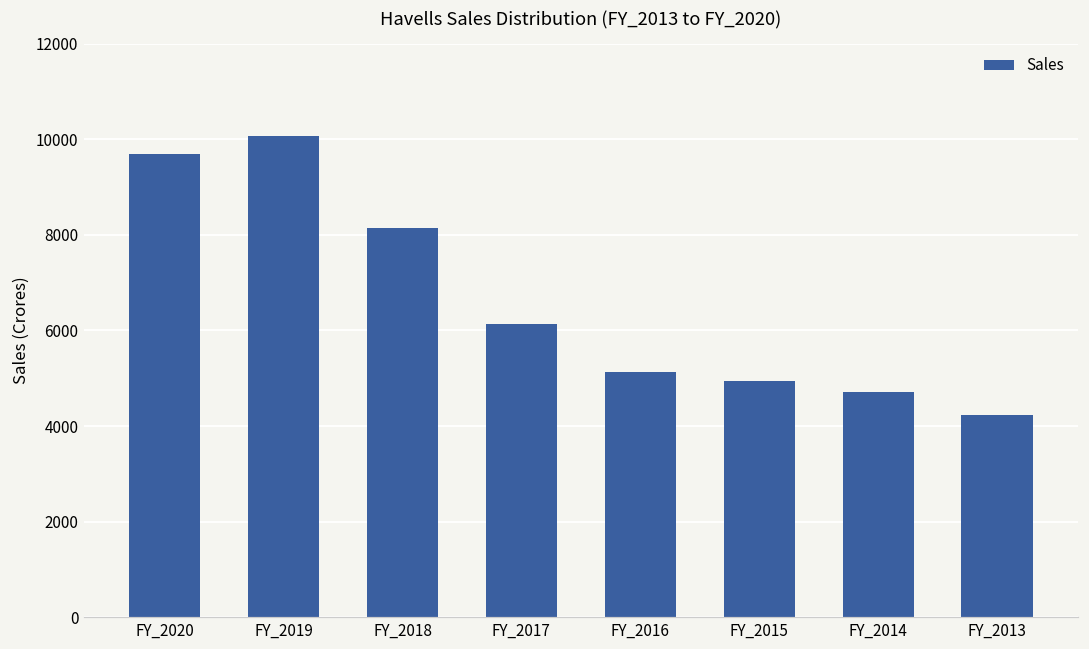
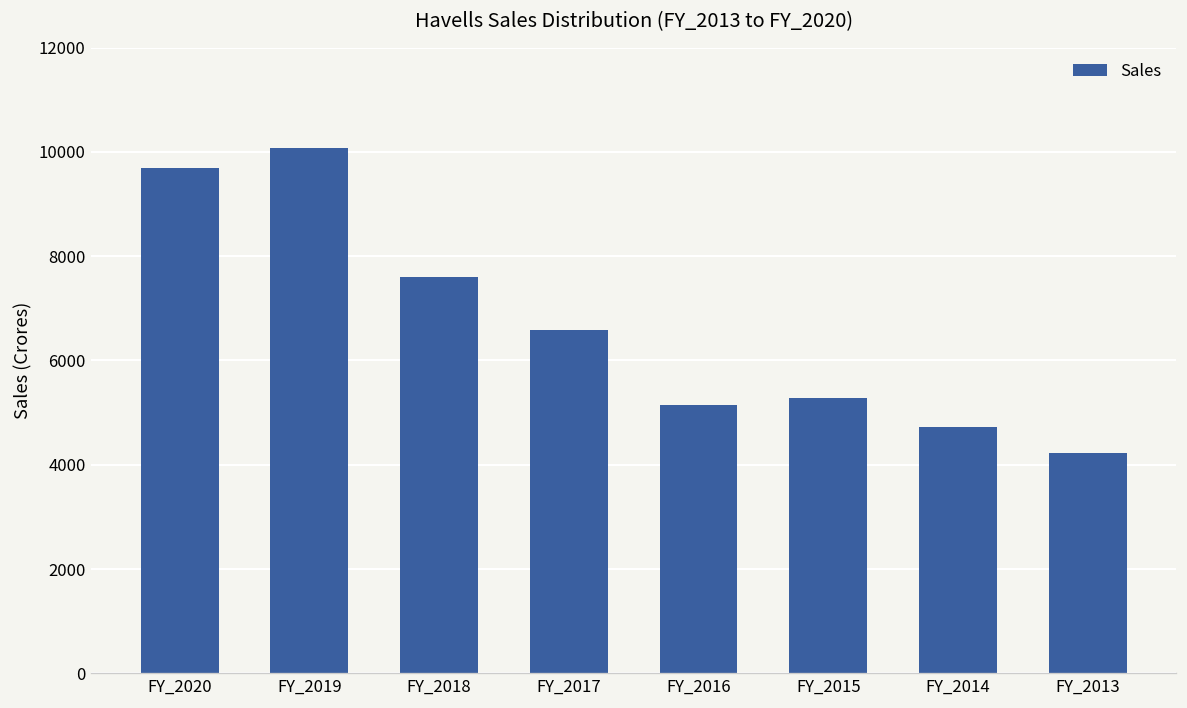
  {
    "FY_2020": 9700,
    "FY_2019": 10100,
-   "FY_2018": 8100,
-   "FY_2017": 6100,
+   "FY_2018": 7600,
+   "FY_2017": 6600,
    "FY_2016": 5100,
-   "FY_2015": 4900,
+   "FY_2015": 5300,
    "FY_2014": 4700,
    "FY_2013": 4200
  }
